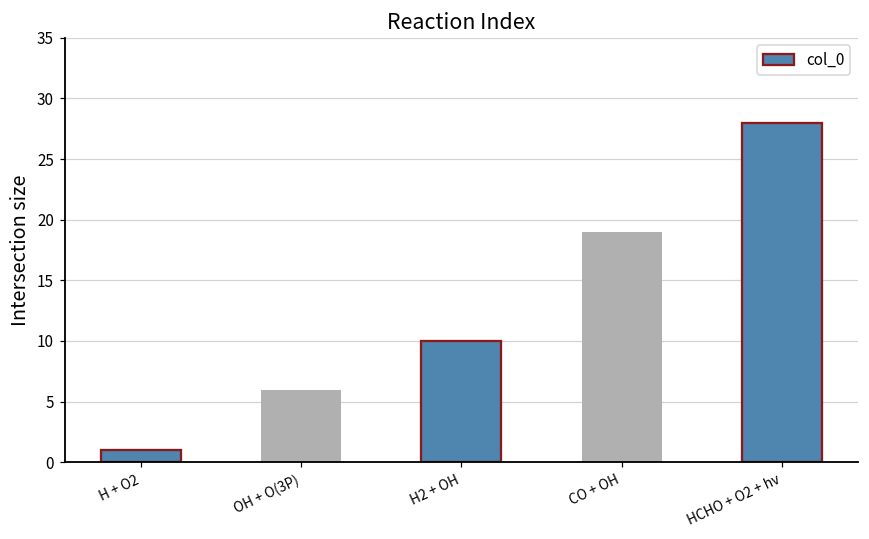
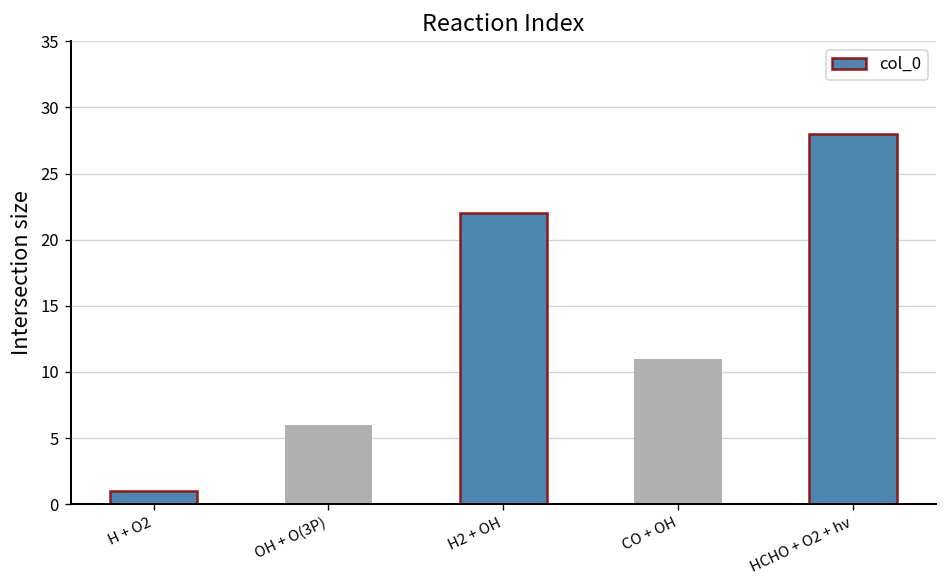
  {
    "H + O2": 1,
    "OH + O(3P)": 6,
-   "H2 + OH": 10,
-   "CO + OH": 19,
+   "H2 + OH": 22,
+   "CO + OH": 11,
    "HCHO + O2 + hv": 28
  }
